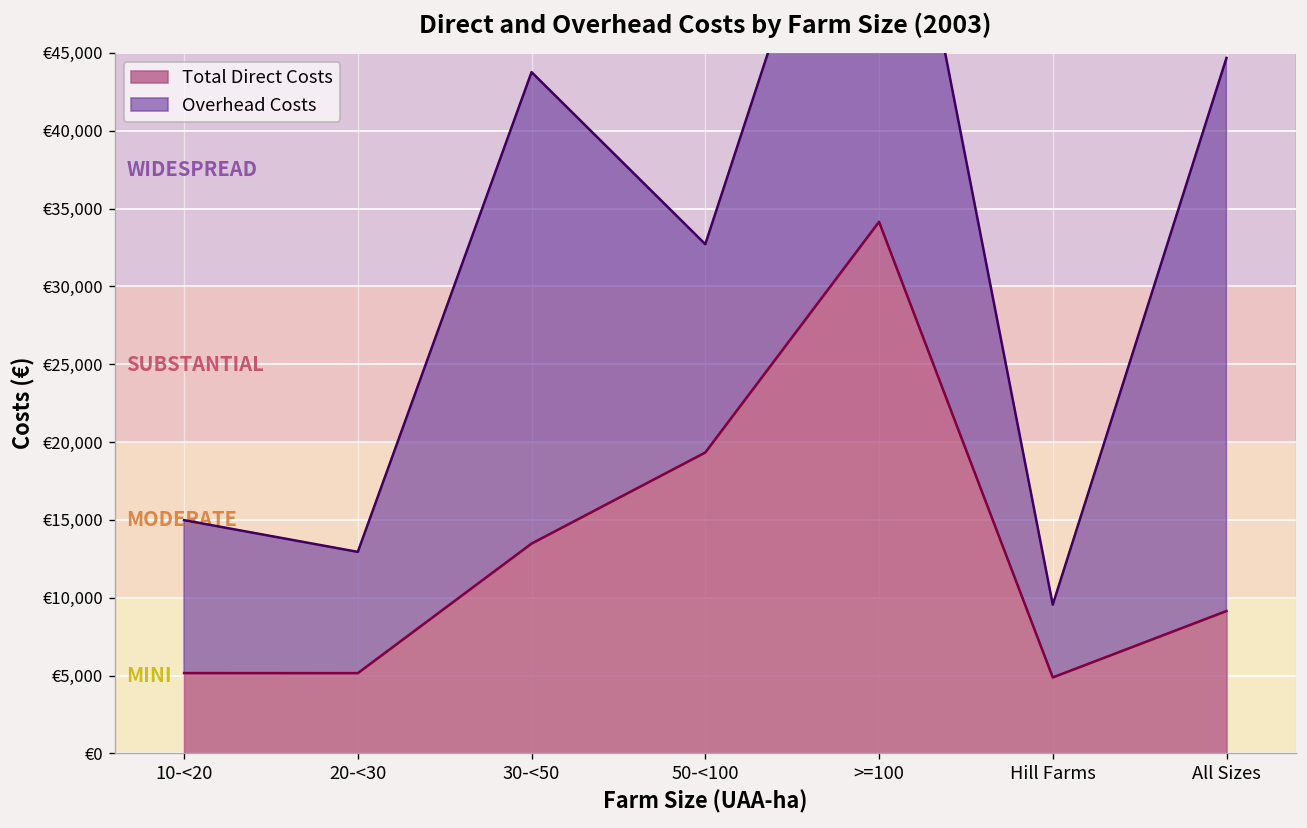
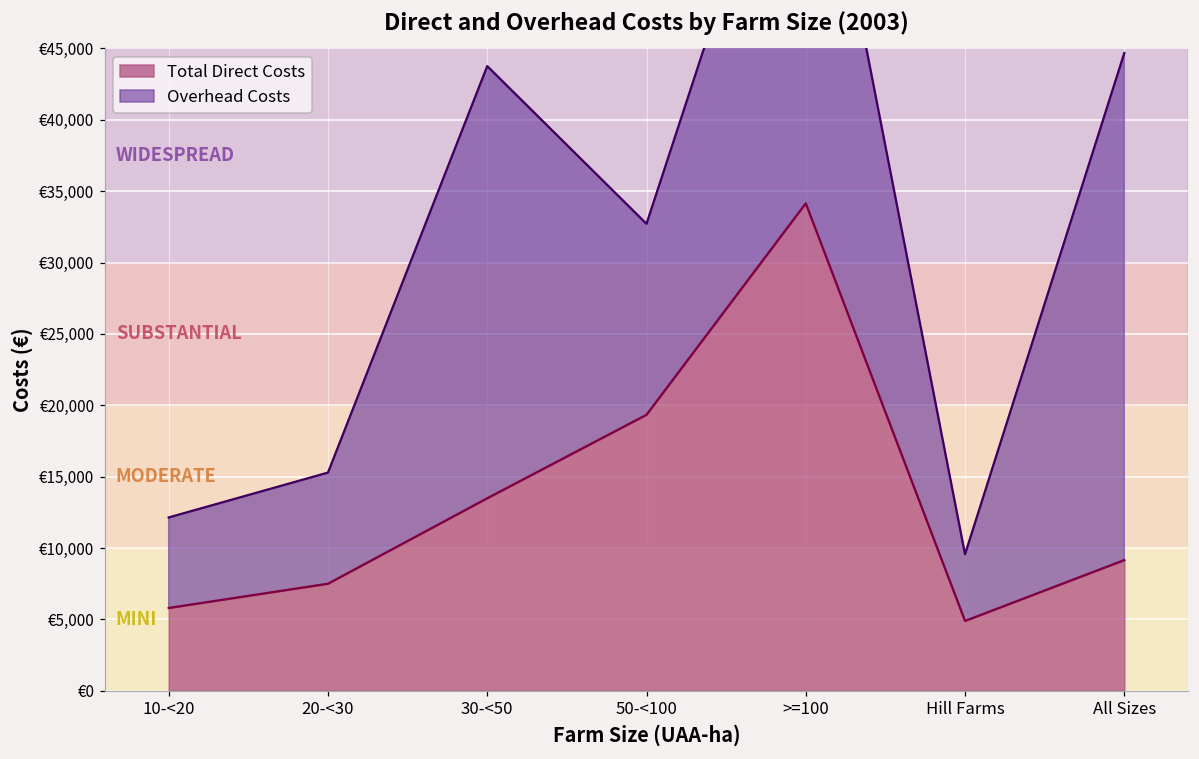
  {
    "Total Direct Costs": {
-     "10-<20": "€5,200",
-     "20-<30": "€5,200",
+     "10-<20": "€5,800",
+     "20-<30": "€7,500",
      "30-<50": "€13,500",
      "50-<100": "€19,300",
      ">=100": "€34,200",
      "Hill Farms": "€4,900",
      "All Sizes": "€9,200"
    },
    "Overhead Costs": {
-     "10-<20": "€9,800",
+     "10-<20": "€6,300",
      "20-<30": "€7,800",
      "30-<50": "€30,300",
      "50-<100": "€13,400",
      "Hill Farms": "€4,700",
      "All Sizes": "€35,500"
    }
  }
